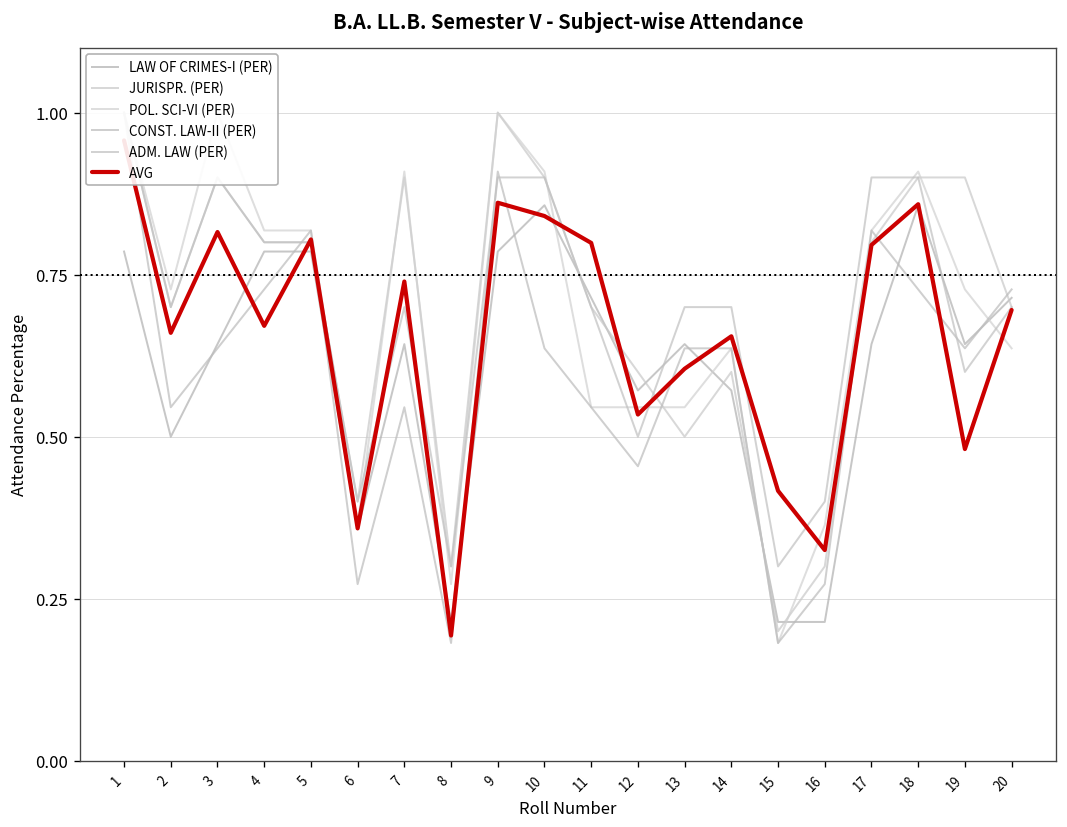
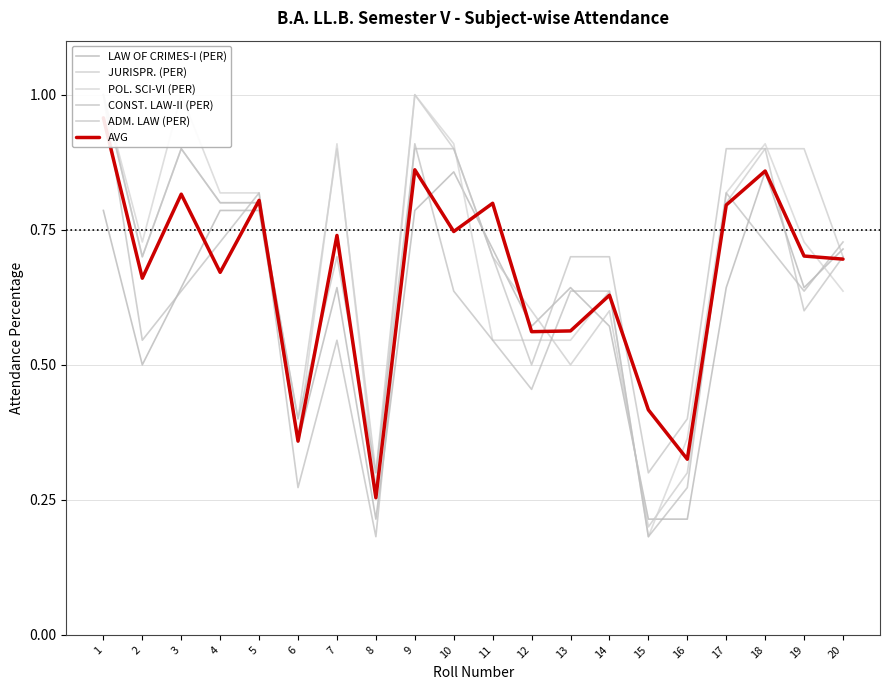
  {
    "AVG": {
      "2": 0.66,
      "3": 0.82,
      "4": 0.67,
      "7": 0.74,
-     "8": 0.19,
+     "8": 0.25,
      "9": 0.86,
-     "10": 0.84,
+     "10": 0.75,
      "11": 0.80,
-     "12": 0.53,
-     "13": 0.60,
-     "14": 0.66,
+     "12": 0.56,
+     "13": 0.56,
+     "14": 0.63,
      "15": 0.42,
      "16": 0.33,
-     "19": 0.48
+     "19": 0.70
    }
  }
